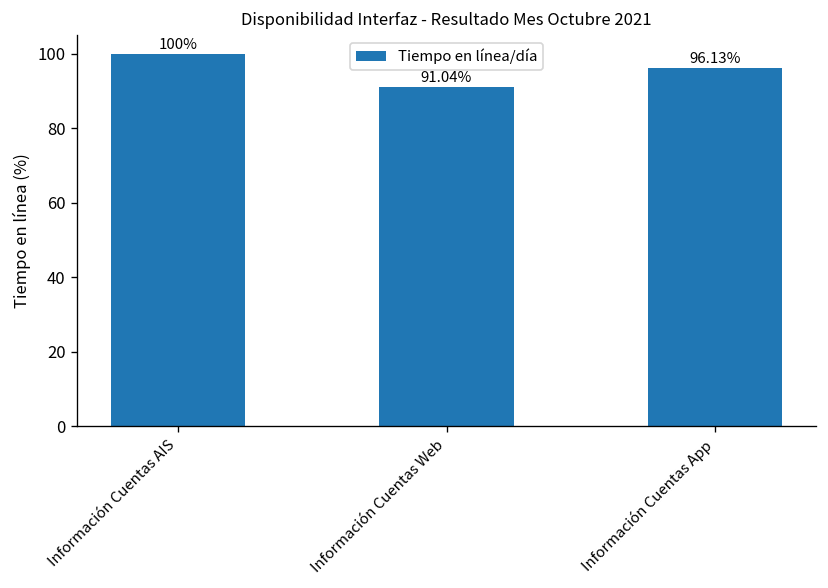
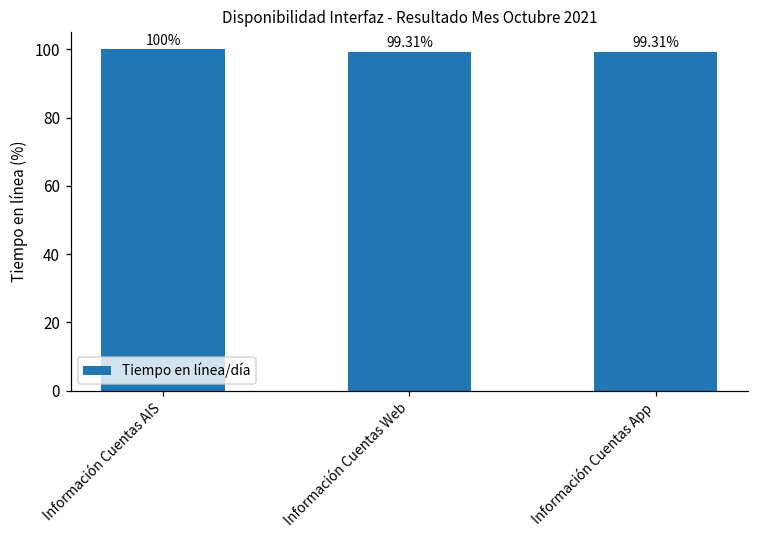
  {
    "Información Cuentas AIS": "100%",
-   "Información Cuentas Web": "91.04%",
-   "Información Cuentas App": "96.13%"
+   "Información Cuentas Web": "99.31%",
+   "Información Cuentas App": "99.31%"
  }
